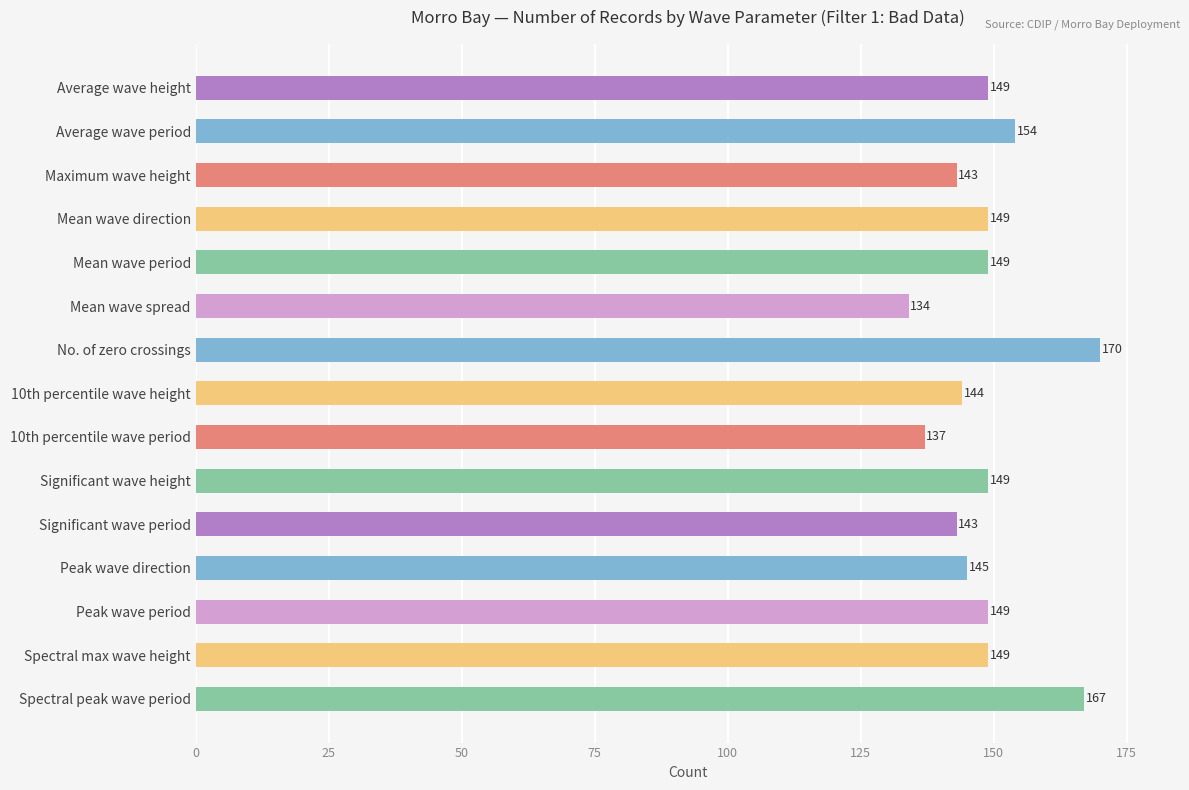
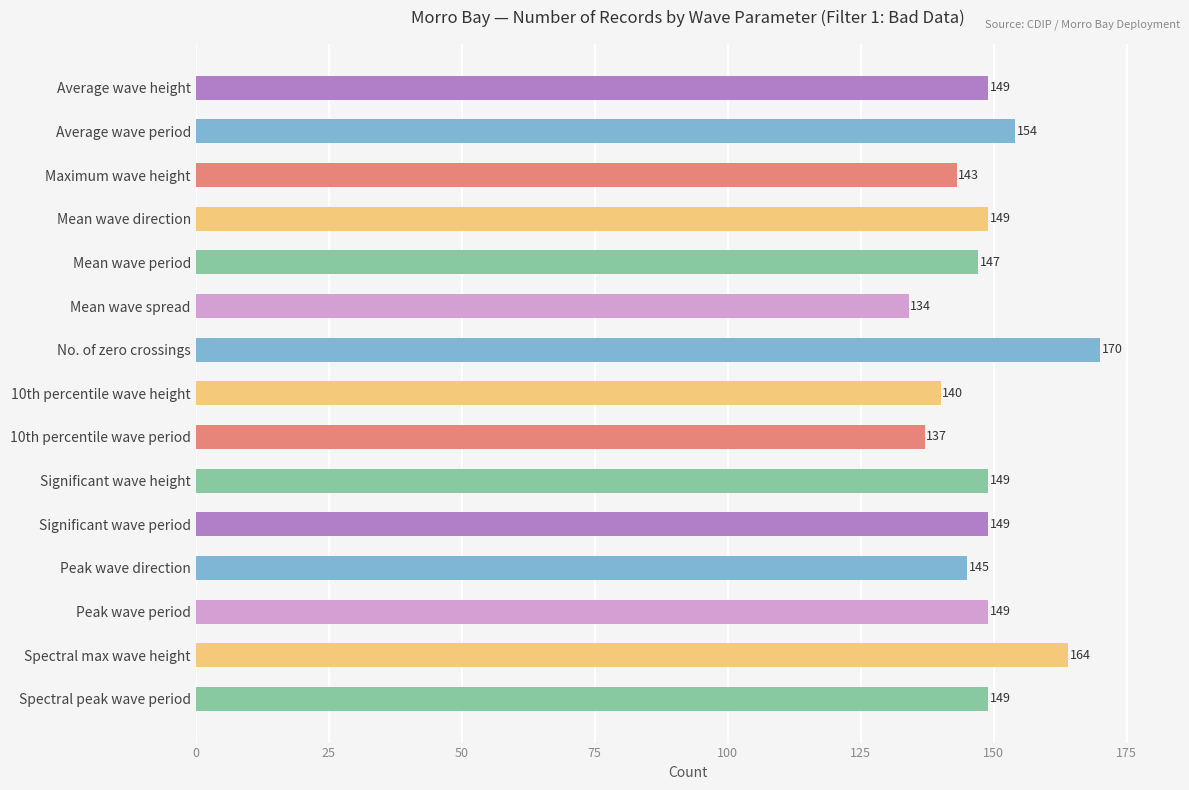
  {
    "Average wave height": 149,
    "Average wave period": 154,
    "Maximum wave height": 143,
    "Mean wave direction": 149,
-   "Mean wave period": 149,
+   "Mean wave period": 147,
    "Mean wave spread": 134,
    "No. of zero crossings": 170,
-   "10th percentile wave height": 144,
+   "10th percentile wave height": 140,
    "10th percentile wave period": 137,
    "Significant wave height": 149,
-   "Significant wave period": 143,
+   "Significant wave period": 149,
    "Peak wave direction": 145,
    "Peak wave period": 149,
-   "Spectral max wave height": 149,
-   "Spectral peak wave period": 167
+   "Spectral max wave height": 164,
+   "Spectral peak wave period": 149
  }
